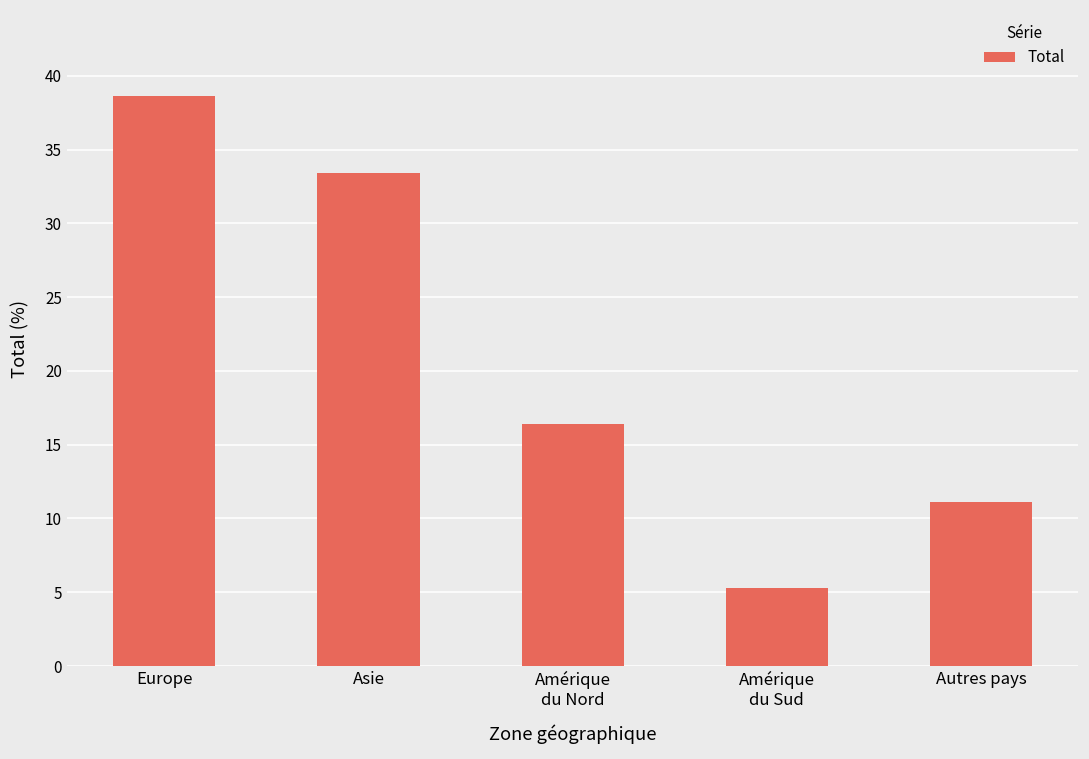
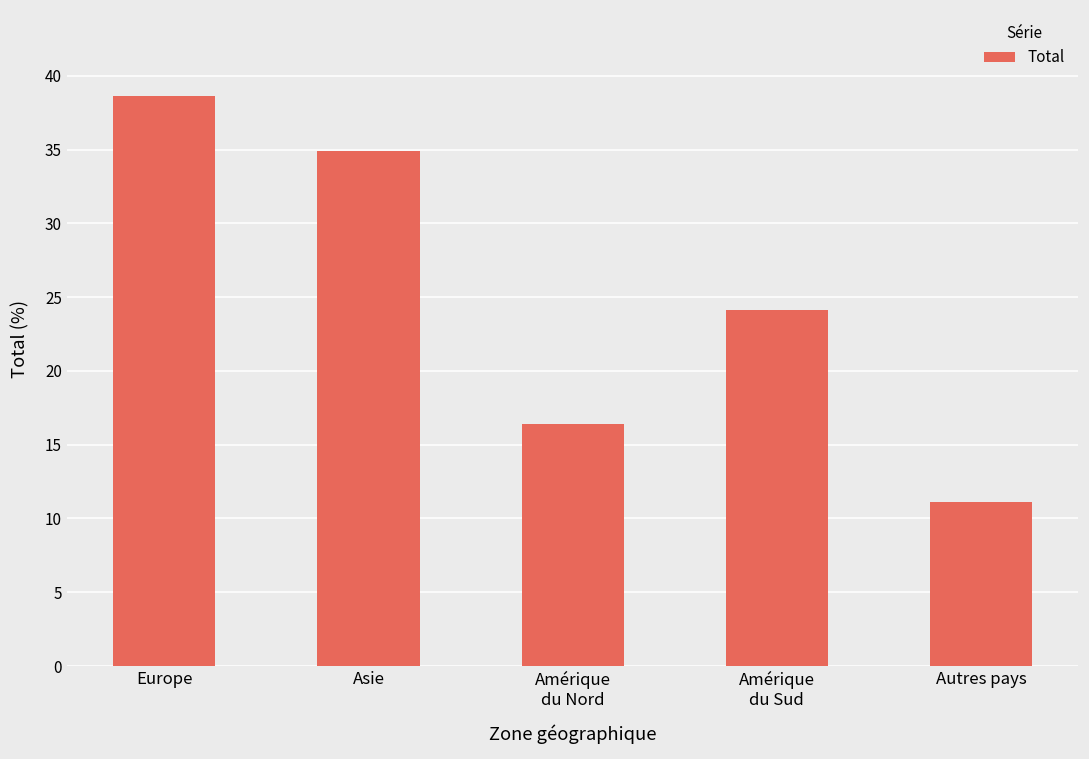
  {
    "Europe": 38.6,
-   "Asie": 33.4,
+   "Asie": 34.9,
    "Amérique du Nord": 16.4,
-   "Amérique du Sud": 5.3,
+   "Amérique du Sud": 24.1,
    "Autres pays": 11.1
  }
